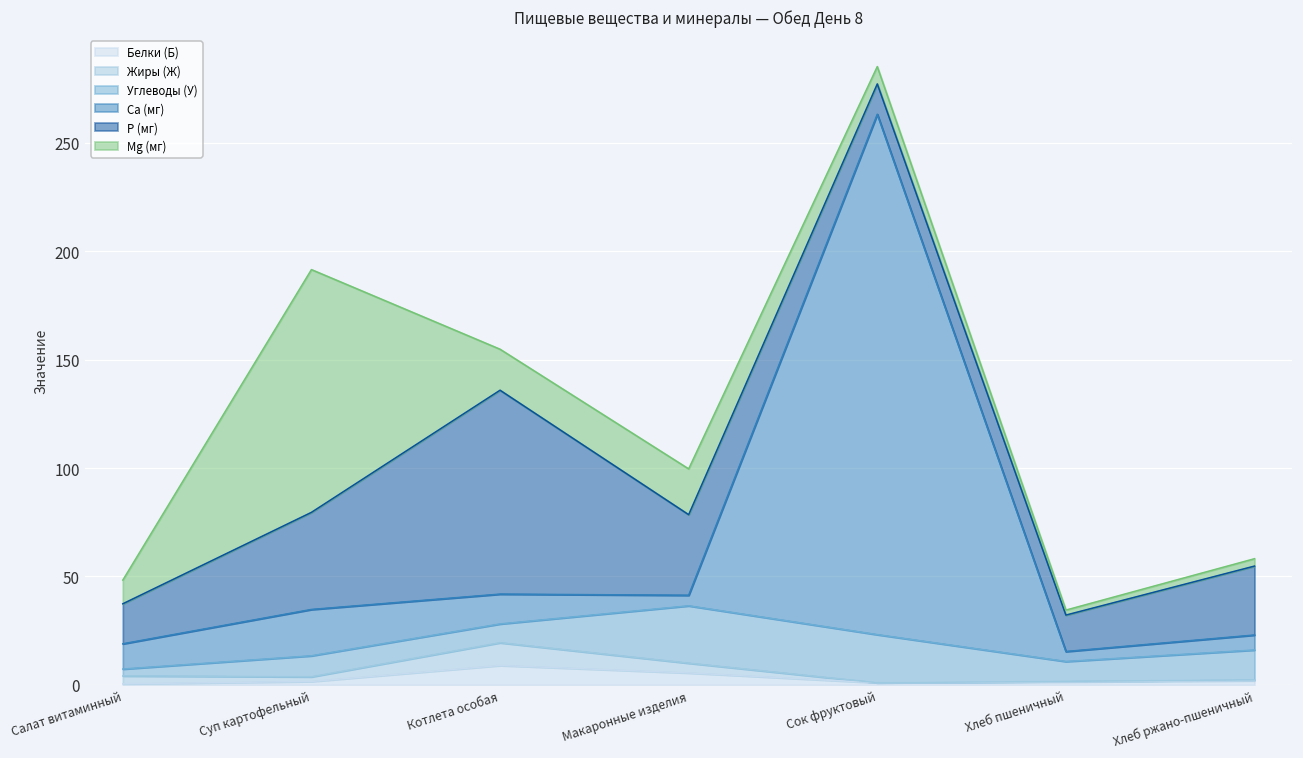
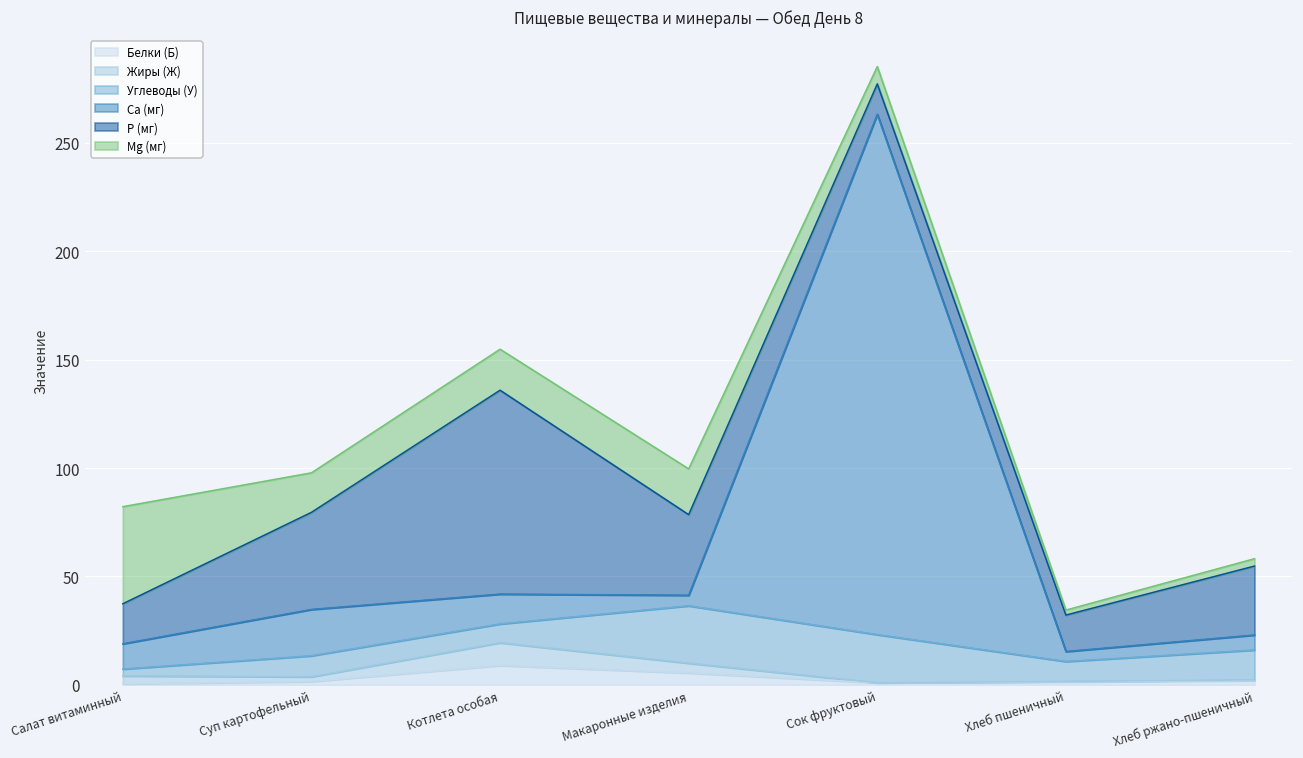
  {
    "Mg (мг)": {
-     "Салат витаминный": 11,
-     "Суп картофельный": 112,
+     "Салат витаминный": 45,
+     "Суп картофельный": 18,
      "Котлета особая": 19,
      "Макаронные изделия": 21,
      "Сок фруктовый": 8,
      "Хлеб пшеничный": 2,
      "Хлеб ржано-пшеничный": 3
    }
  }
